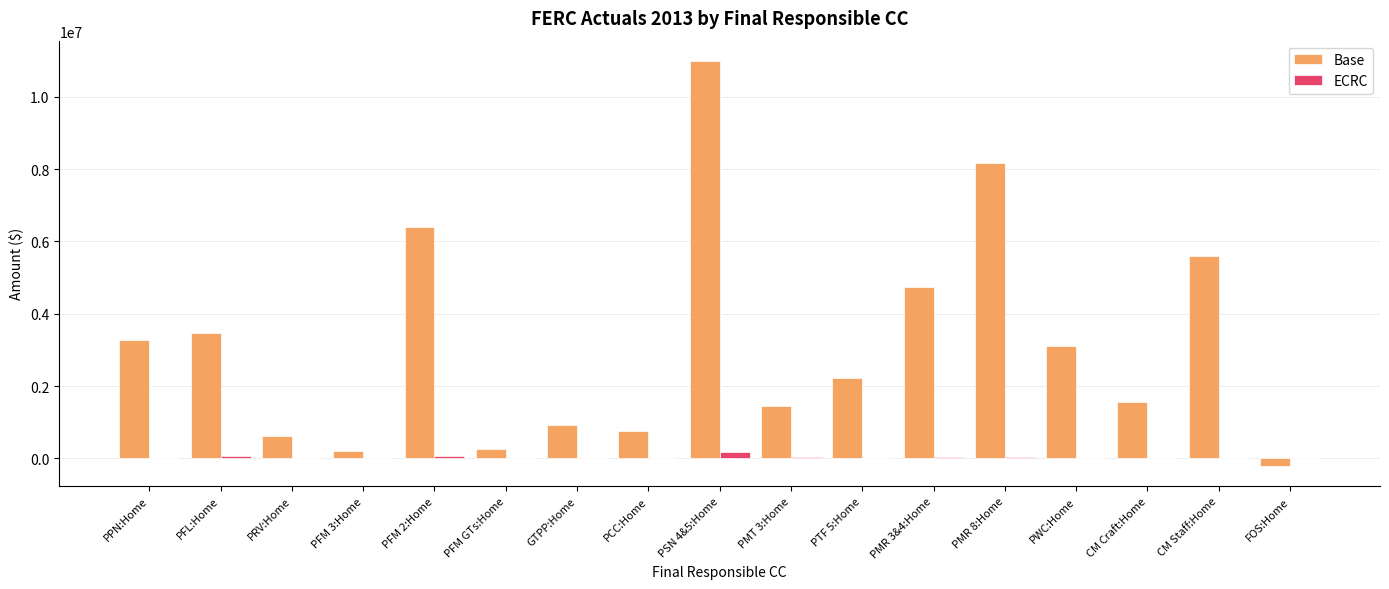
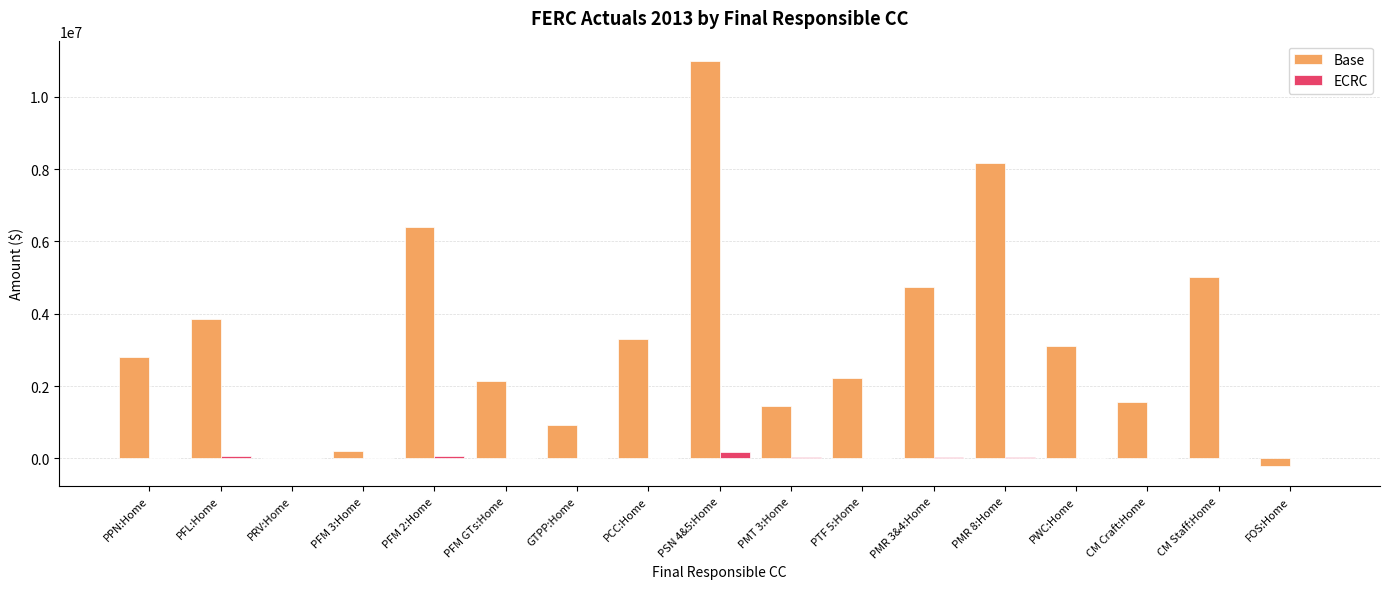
  {
    "Base": {
-     "PPN:Home": 3300000,
-     "PFL:Home": 3500000,
-     "PRV:Home": 600000,
+     "PPN:Home": 2800000,
+     "PFL:Home": 3800000,
+     "PRV:Home": 0,
      "PFM 3:Home": 200000,
      "PFM 2:Home": 6400000,
-     "PFM GTs:Home": 300000,
+     "PFM GTs:Home": 2100000,
      "GTPP:Home": 900000,
-     "PCC:Home": 800000,
+     "PCC:Home": 3300000,
      "PSN 4&5:Home": 11000000,
      "PMT 3:Home": 1500000,
      "PTF 5:Home": 2200000,
      "PMR 3&4:Home": 4700000,
      "PMR 8:Home": 8200000,
      "PWC:Home": 3100000,
      "CM Craft:Home": 1600000,
-     "CM Staff:Home": 5600000,
+     "CM Staff:Home": 5000000,
      "FOS:Home": -200000
    },
    "ECRC": {
      "PRV:Home": 0,
      "PFM GTs:Home": 0,
      "GTPP:Home": 0,
      "PCC:Home": 0,
      "PSN 4&5:Home": 200000,
      "PTF 5:Home": 0,
      "PWC:Home": 0,
      "CM Craft:Home": 0,
      "CM Staff:Home": 0,
      "FOS:Home": 0
    }
  }
